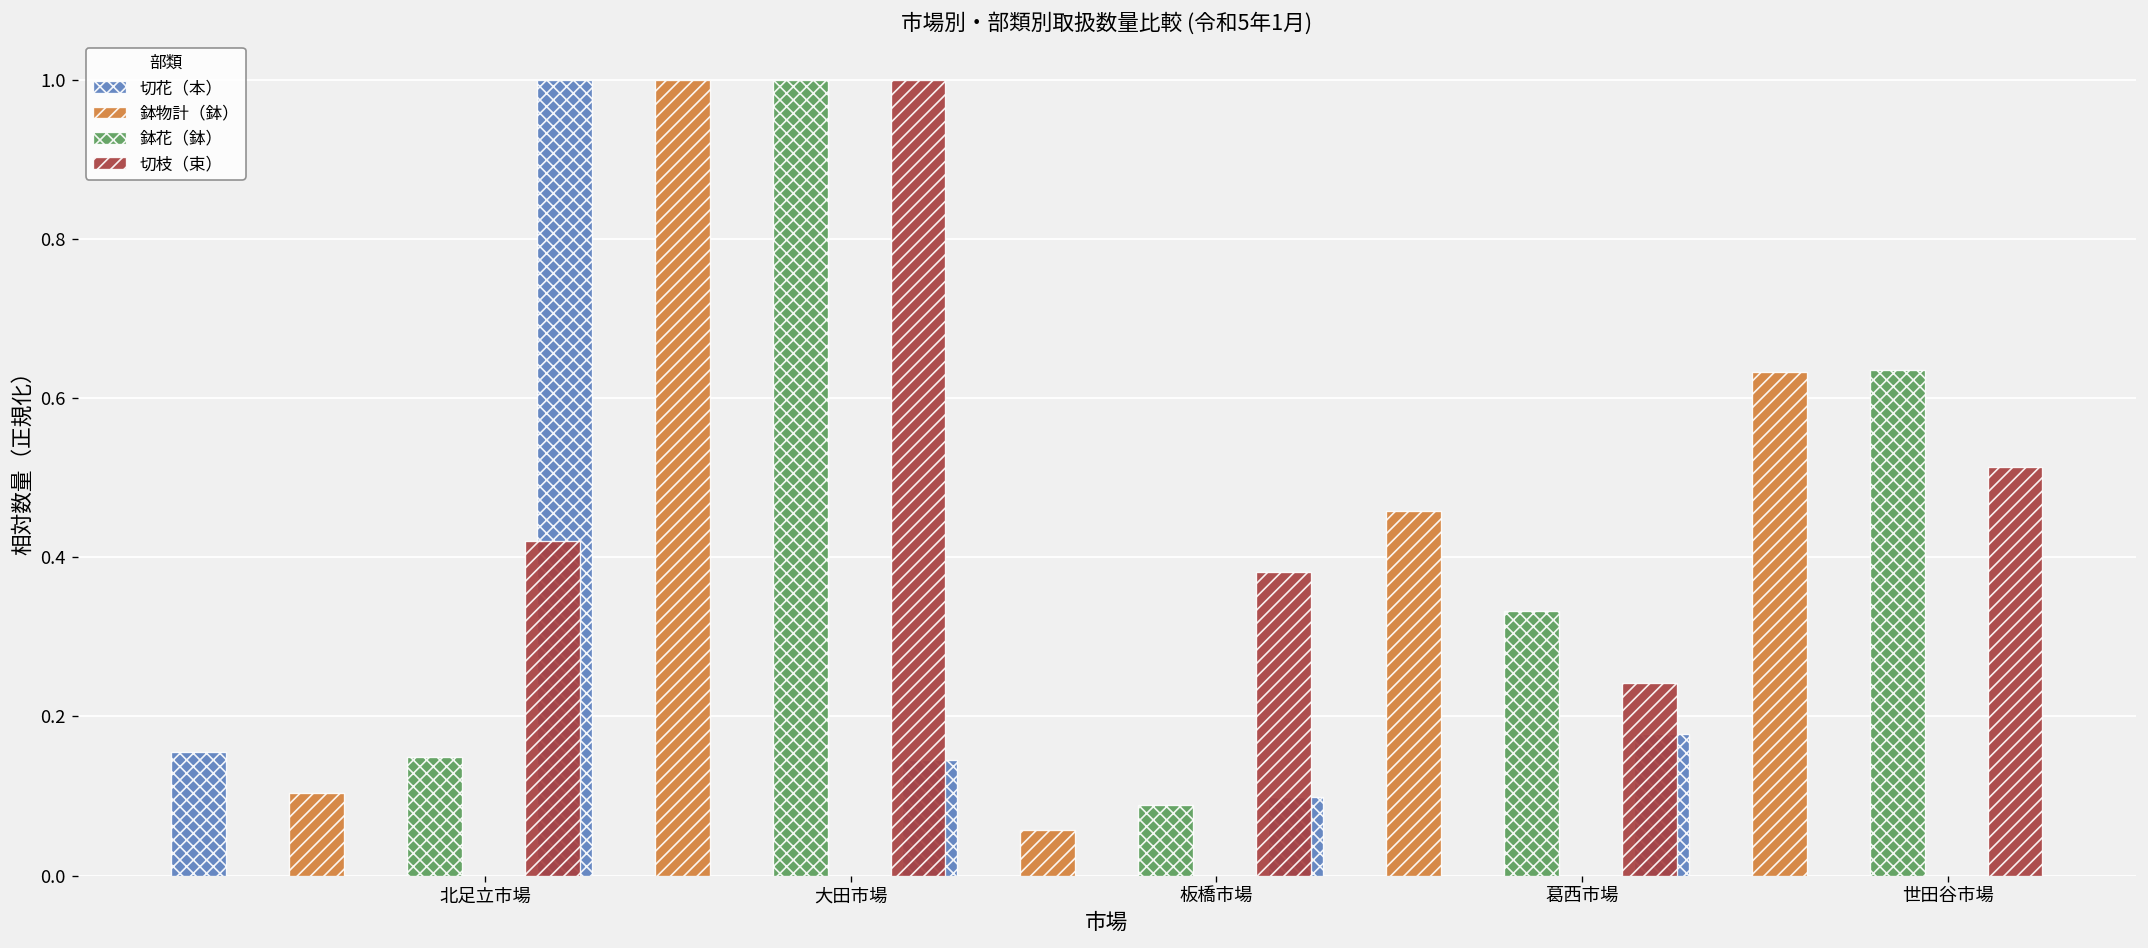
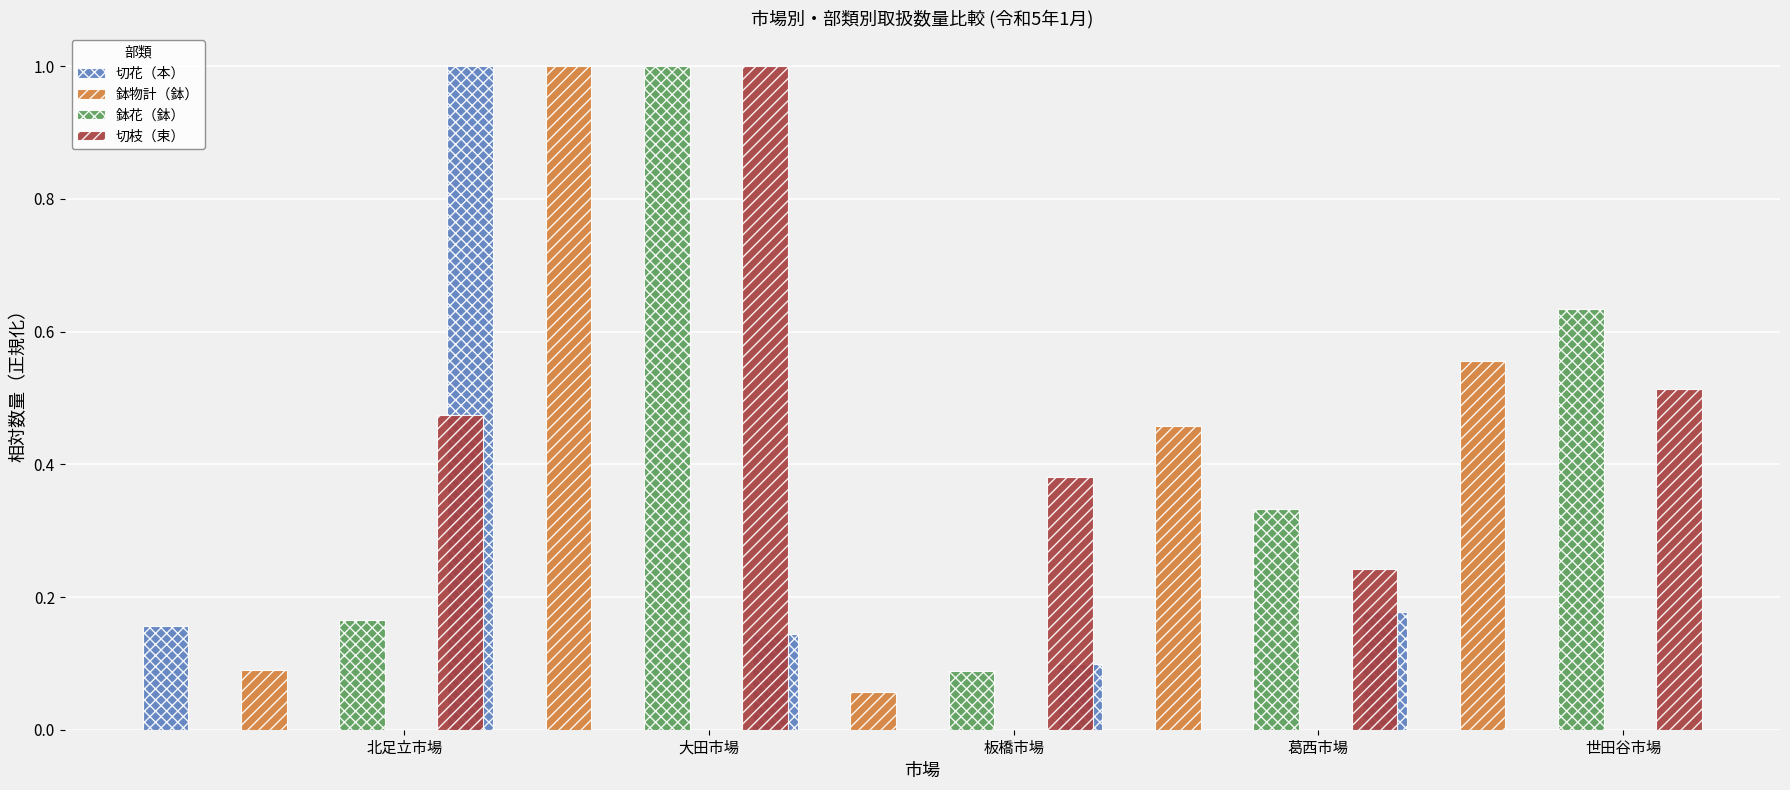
  {
    "鉢物計（鉢）": {
-     "北足立市場": 0.10,
+     "北足立市場": 0.09,
      "大田市場": 1.00,
      "板橋市場": 0.06,
      "葛西市場": 0.46,
-     "世田谷市場": 0.63
+     "世田谷市場": 0.56
    },
    "鉢花（鉢）": {
-     "北足立市場": 0.15,
+     "北足立市場": 0.17,
      "大田市場": 1.00,
      "板橋市場": 0.09,
      "葛西市場": 0.33,
      "世田谷市場": 0.63
    },
    "切枝（束）": {
-     "北足立市場": 0.42,
+     "北足立市場": 0.47,
      "大田市場": 1.00,
      "板橋市場": 0.38,
      "葛西市場": 0.24,
      "世田谷市場": 0.51
    }
  }
